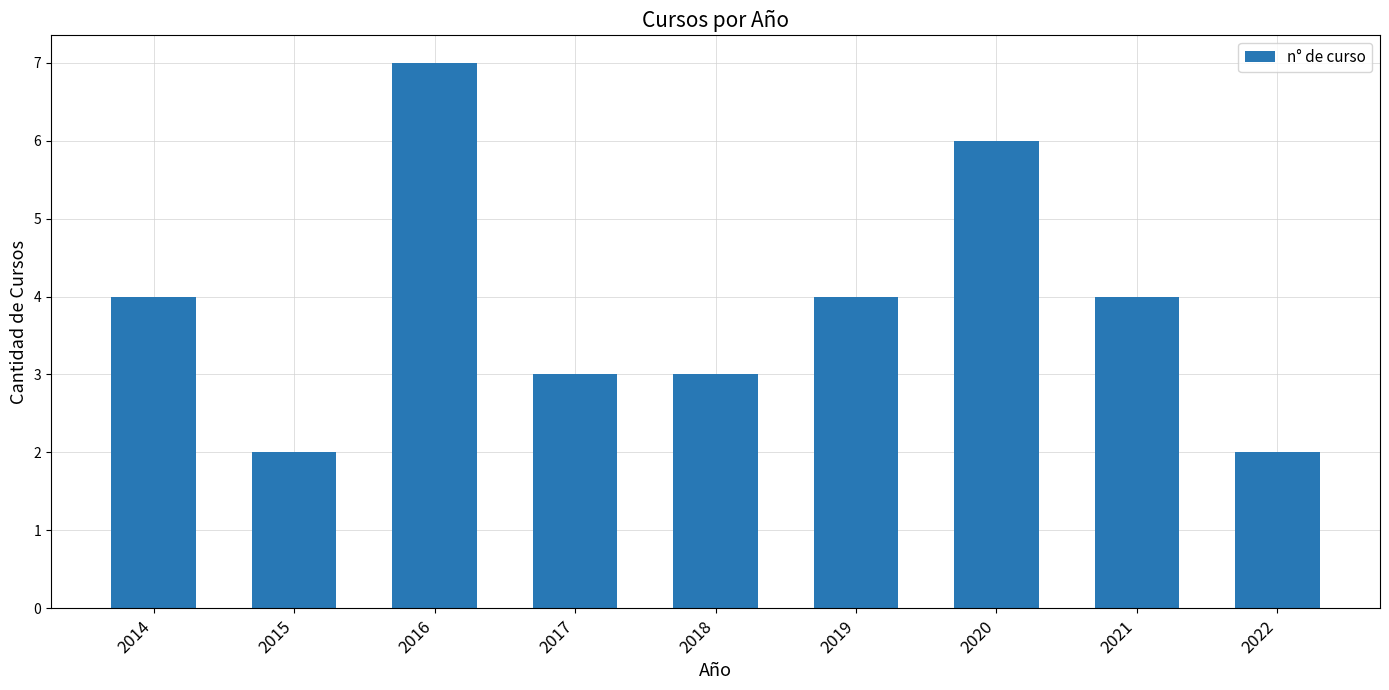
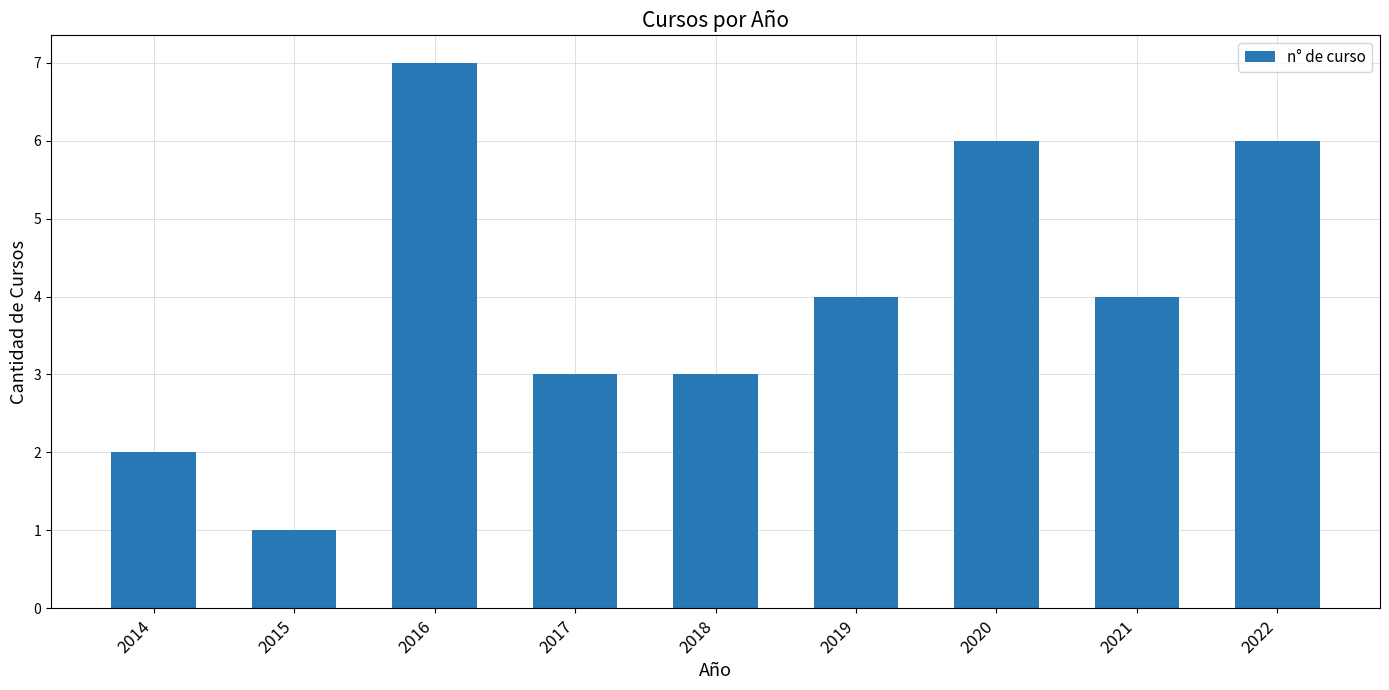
  {
-   "2014": 4,
-   "2015": 2,
+   "2014": 2,
+   "2015": 1,
    "2016": 7,
    "2017": 3,
    "2018": 3,
    "2019": 4,
    "2020": 6,
    "2021": 4,
-   "2022": 2
+   "2022": 6
  }
